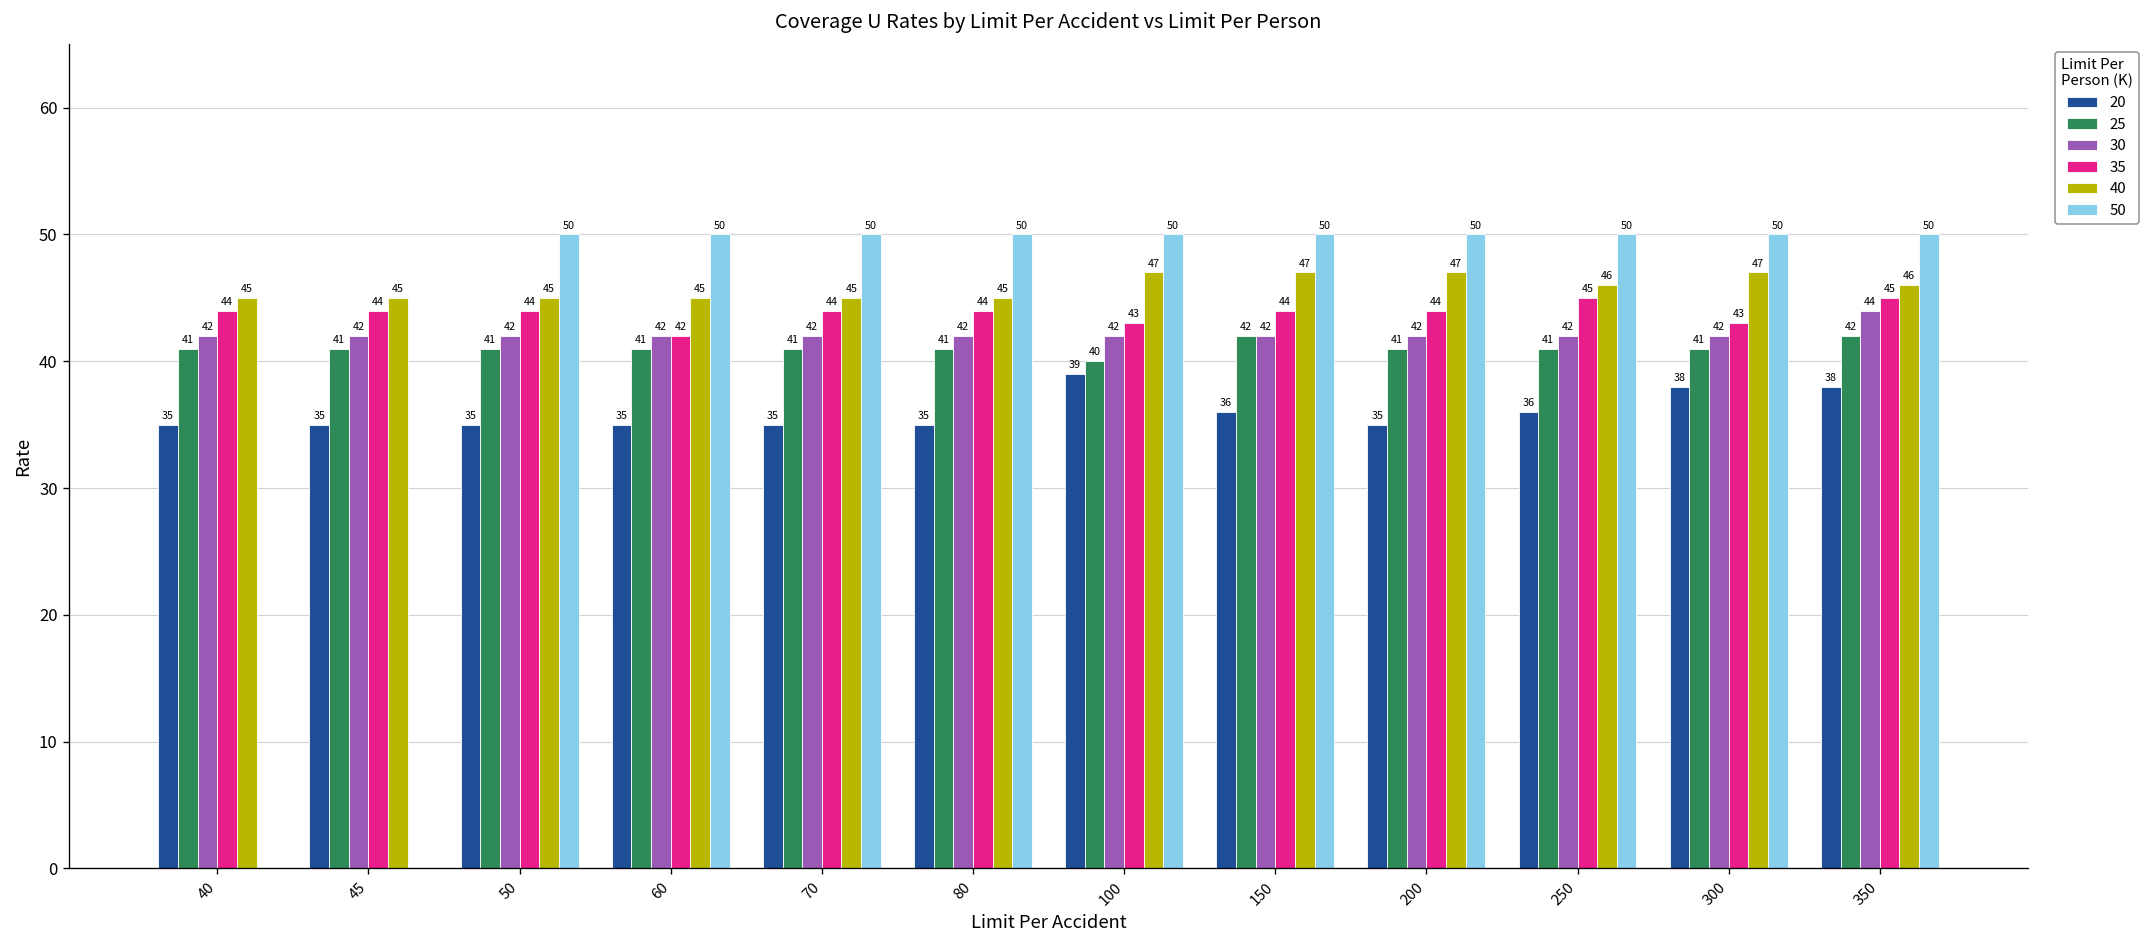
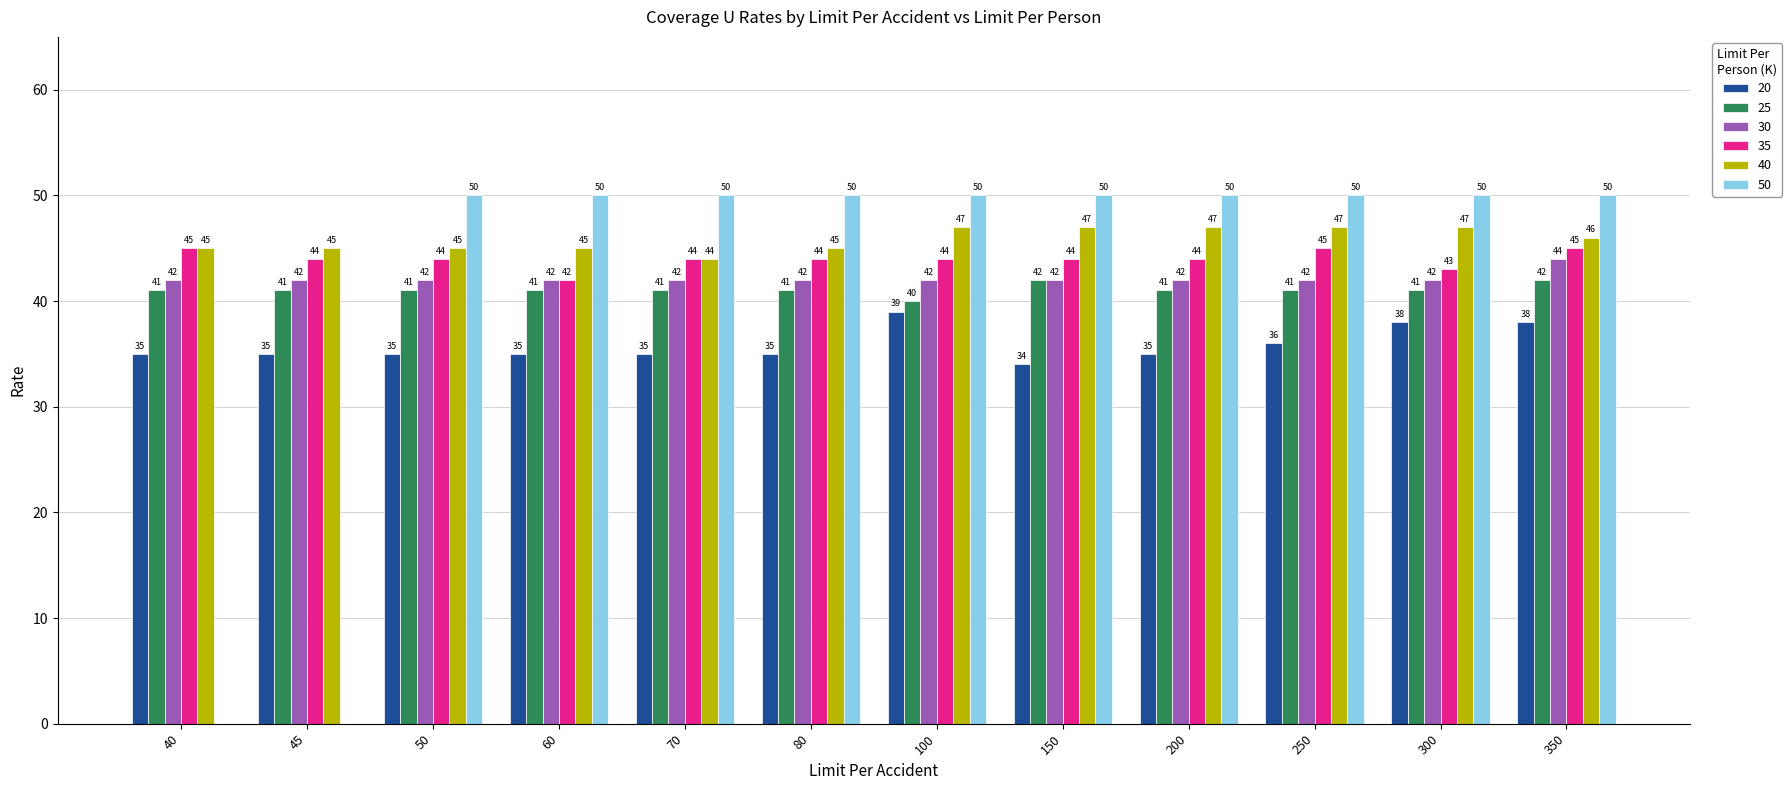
  {
    "20": {
      "40": 35,
      "45": 35,
      "50": 35,
      "60": 35,
      "70": 35,
      "80": 35,
      "100": 39,
-     "150": 36,
+     "150": 34,
      "200": 35,
      "250": 36,
      "300": 38,
      "350": 38
    },
    "25": {
      "40": 41,
      "45": 41,
      "50": 41,
      "60": 41,
      "70": 41,
      "80": 41,
      "100": 40,
      "150": 42,
      "200": 41,
      "250": 41,
      "300": 41,
      "350": 42
    },
    "30": {
      "40": 42,
      "45": 42,
      "50": 42,
      "60": 42,
      "70": 42,
      "80": 42,
      "100": 42,
      "150": 42,
      "200": 42,
      "250": 42,
      "300": 42,
      "350": 44
    },
    "35": {
-     "40": 44,
+     "40": 45,
      "45": 44,
      "50": 44,
      "60": 42,
      "70": 44,
      "80": 44,
-     "100": 43,
+     "100": 44,
      "150": 44,
      "200": 44,
      "250": 45,
      "300": 43,
      "350": 45
    },
    "40": {
      "40": 45,
      "45": 45,
      "50": 45,
      "60": 45,
-     "70": 45,
+     "70": 44,
      "80": 45,
      "100": 47,
      "150": 47,
      "200": 47,
-     "250": 46,
+     "250": 47,
      "300": 47,
      "350": 46
    },
    "50": {
      "50": 50,
      "60": 50,
      "70": 50,
      "80": 50,
      "100": 50,
      "150": 50,
      "200": 50,
      "250": 50,
      "300": 50,
      "350": 50
    }
  }
